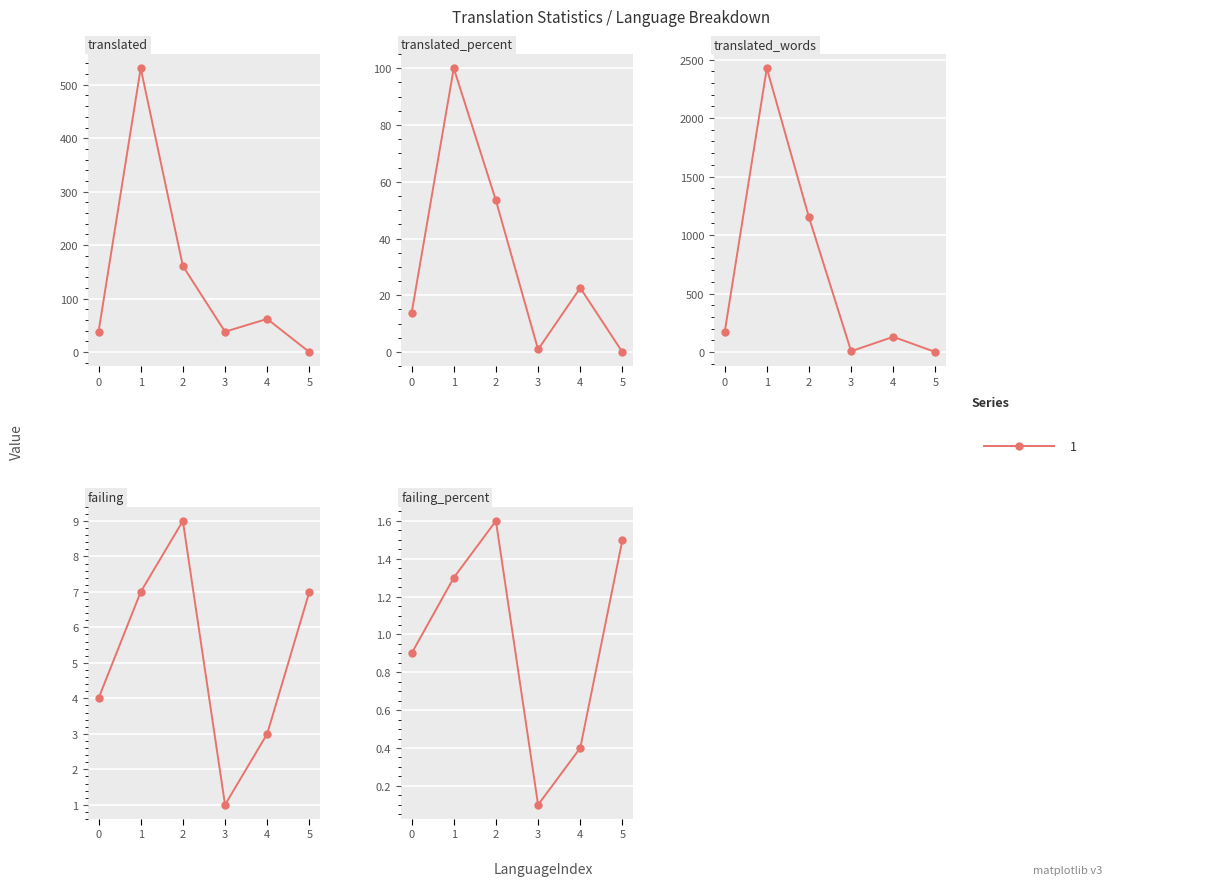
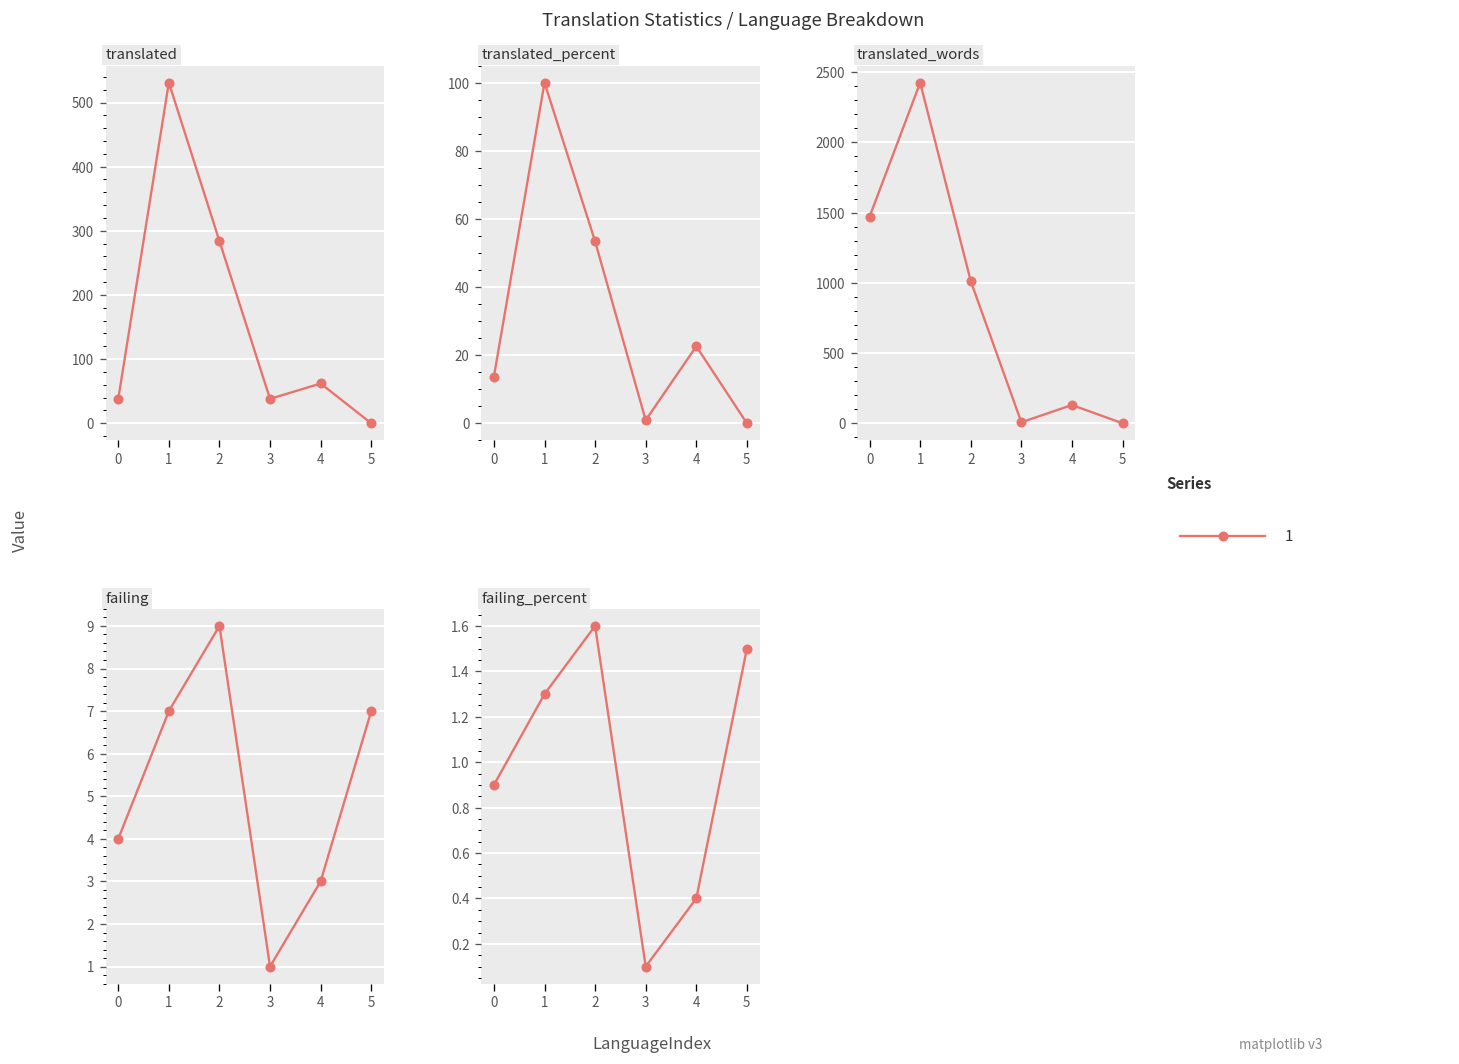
  {
    "translated": {
      "0": 40,
      "1": 530,
-     "2": 160,
+     "2": 280,
      "3": 40,
      "4": 60,
      "5": 0
    },
    "translated_percent": {
      "0": 14,
      "1": 100,
      "2": 53,
      "3": 1,
      "4": 23,
      "5": 0
    },
    "translated_words": {
-     "0": 170,
+     "0": 1470,
      "1": 2430,
-     "2": 1150,
+     "2": 1010,
      "3": 10,
      "4": 130,
      "5": 0
    },
    "failing": {
      "0": 4.0,
      "1": 7.0,
      "2": 9.0,
      "3": 1.0,
      "4": 3.0,
      "5": 7.0
    },
    "failing_percent": {
      "0": 0.90,
      "1": 1.30,
      "2": 1.60,
      "3": 0.10,
      "4": 0.40,
      "5": 1.50
    }
  }
